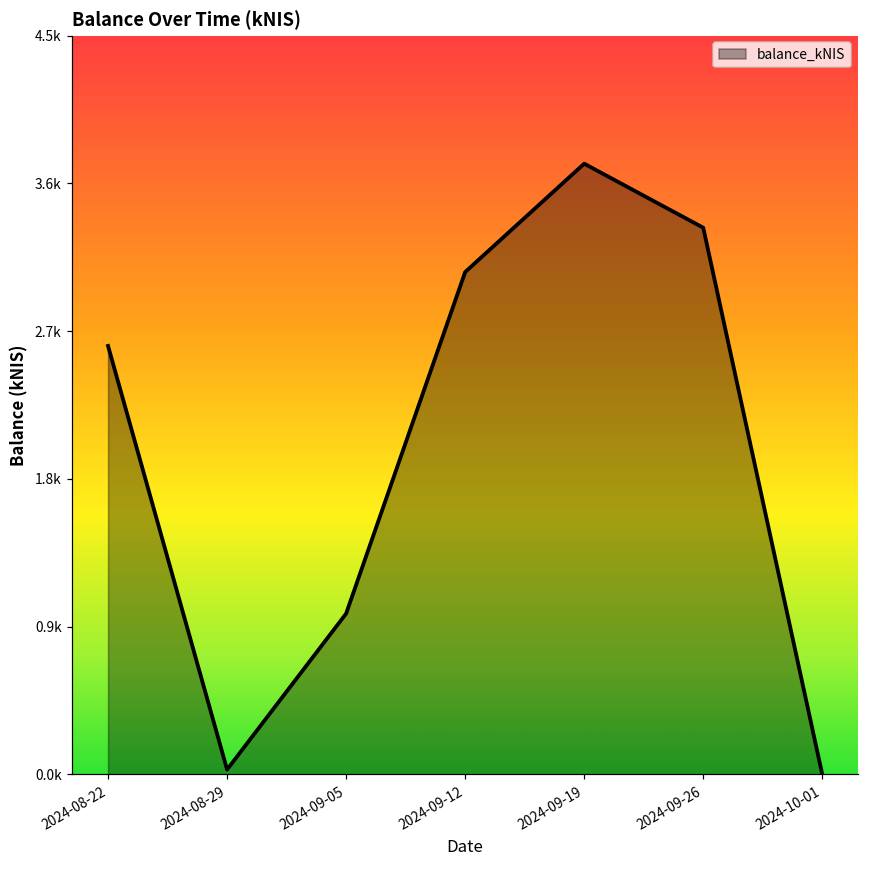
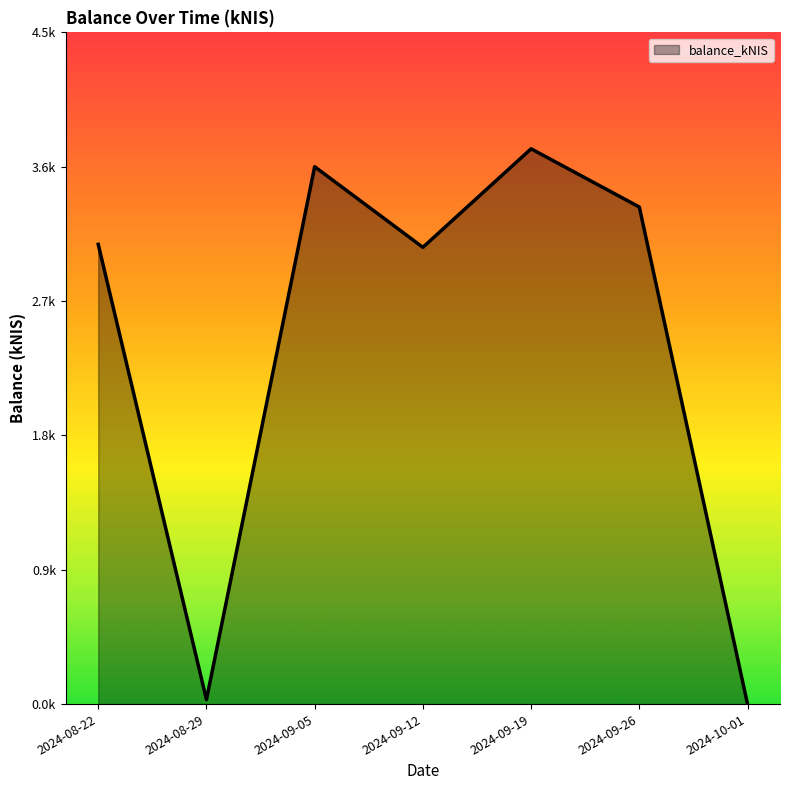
  {
-   "2024-08-22": 2610,
+   "2024-08-22": 3080,
    "2024-08-29": 30,
-   "2024-09-05": 980,
+   "2024-09-05": 3600,
    "2024-09-12": 3060,
    "2024-09-19": 3720,
    "2024-09-26": 3330,
    "2024-10-01": 0
  }
